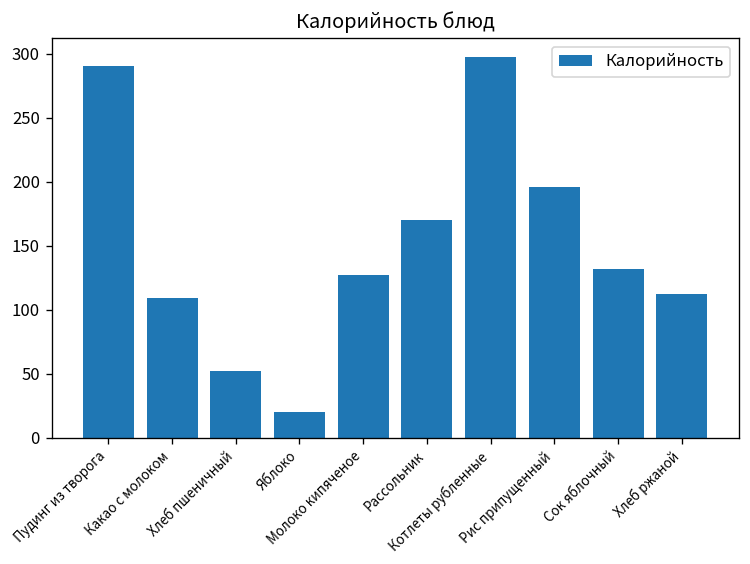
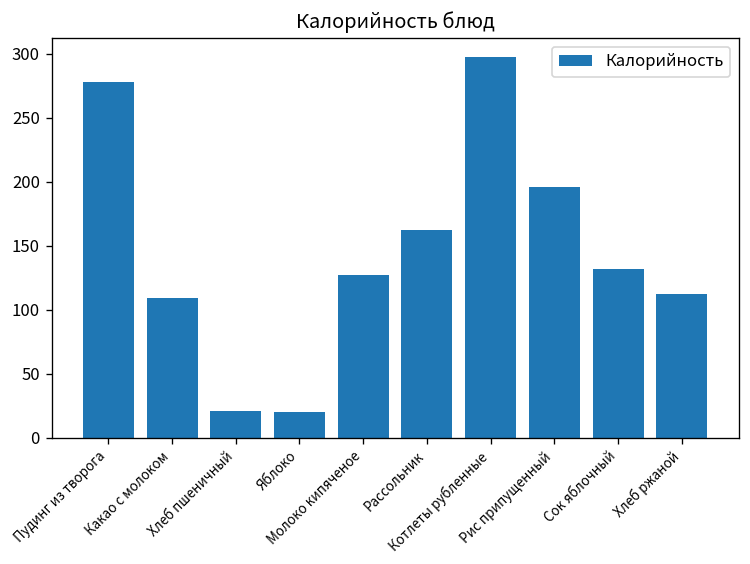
  {
-   "Пудинг из творога": 290,
+   "Пудинг из творога": 278,
    "Какао с молоком": 109,
-   "Хлеб пшеничный": 52,
+   "Хлеб пшеничный": 21,
    "Яблоко": 20,
    "Молоко кипяченое": 127,
-   "Рассольник": 170,
+   "Рассольник": 162,
    "Котлеты рубленные": 297,
    "Рис припущенный": 196,
    "Сок яблочный": 132,
    "Хлеб ржаной": 112
  }
